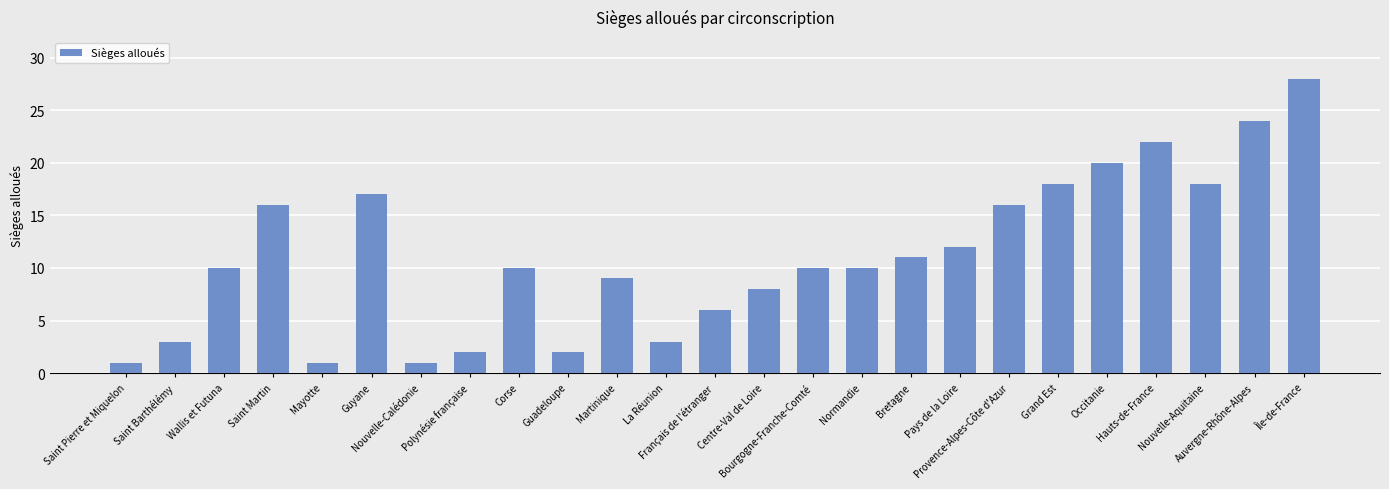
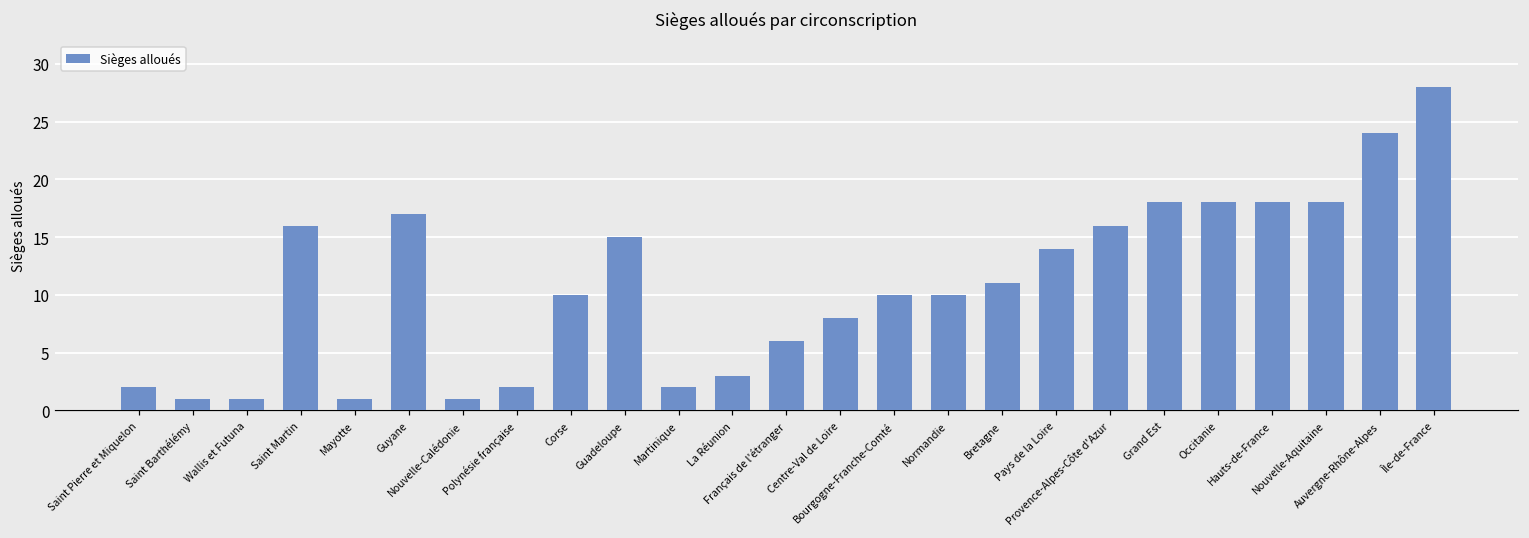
  {
-   "Saint Pierre et Miquelon": 1,
-   "Saint Barthélémy": 3,
-   "Wallis et Futuna": 10,
+   "Saint Pierre et Miquelon": 2,
+   "Saint Barthélémy": 1,
+   "Wallis et Futuna": 1,
    "Saint Martin": 16,
    "Mayotte": 1,
    "Guyane": 17,
    "Nouvelle-Calédonie": 1,
    "Polynésie française": 2,
    "Corse": 10,
-   "Guadeloupe": 2,
-   "Martinique": 9,
+   "Guadeloupe": 15,
+   "Martinique": 2,
    "La Réunion": 3,
    "Français de l'étranger": 6,
    "Centre-Val de Loire": 8,
    "Bourgogne-Franche-Comté": 10,
    "Normandie": 10,
    "Bretagne": 11,
-   "Pays de la Loire": 12,
+   "Pays de la Loire": 14,
    "Provence-Alpes-Côte d'Azur": 16,
    "Grand Est": 18,
-   "Occitanie": 20,
-   "Hauts-de-France": 22,
+   "Occitanie": 18,
+   "Hauts-de-France": 18,
    "Nouvelle-Aquitaine": 18,
    "Auvergne-Rhône-Alpes": 24,
    "Île-de-France": 28
  }
